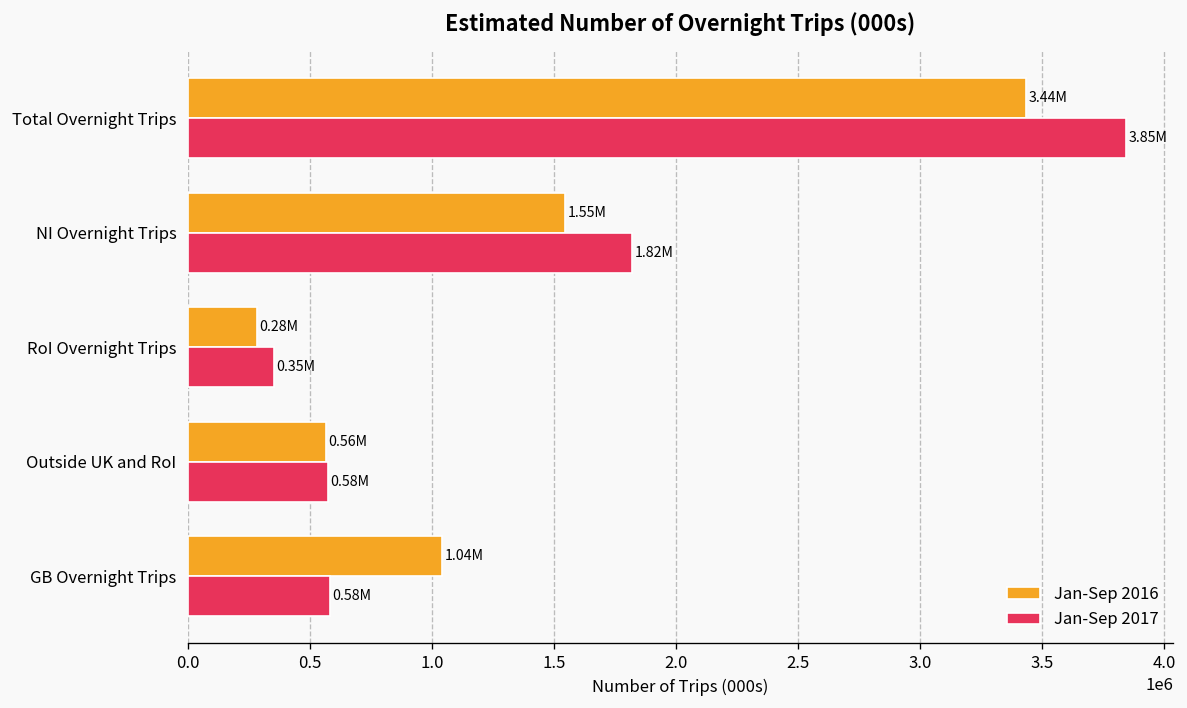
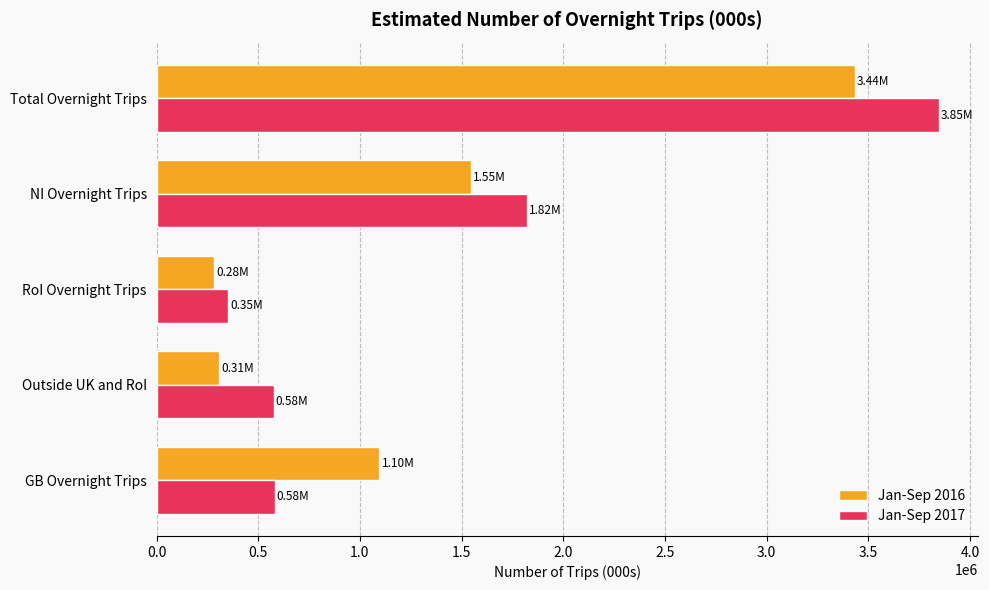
  {
    "Jan-Sep 2016": {
      "Total Overnight Trips": "3.44M",
      "NI Overnight Trips": "1.55M",
      "RoI Overnight Trips": "0.28M",
-     "Outside UK and RoI": "0.56M",
-     "GB Overnight Trips": "1.04M"
+     "Outside UK and RoI": "0.31M",
+     "GB Overnight Trips": "1.10M"
    },
    "Jan-Sep 2017": {
      "Total Overnight Trips": "3.85M",
      "NI Overnight Trips": "1.82M",
      "RoI Overnight Trips": "0.35M",
      "Outside UK and RoI": "0.58M",
      "GB Overnight Trips": "0.58M"
    }
  }
